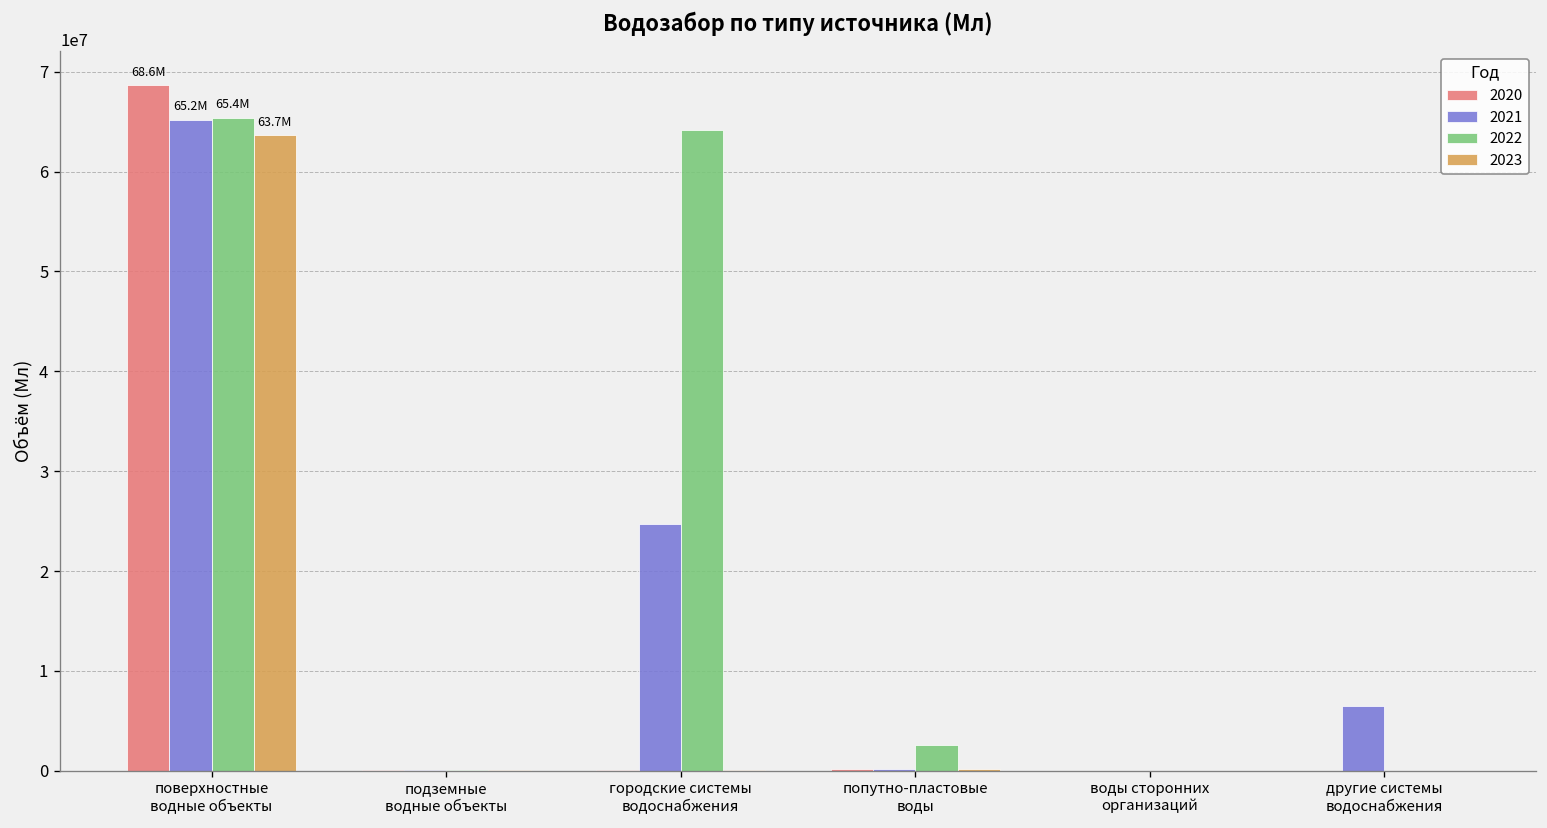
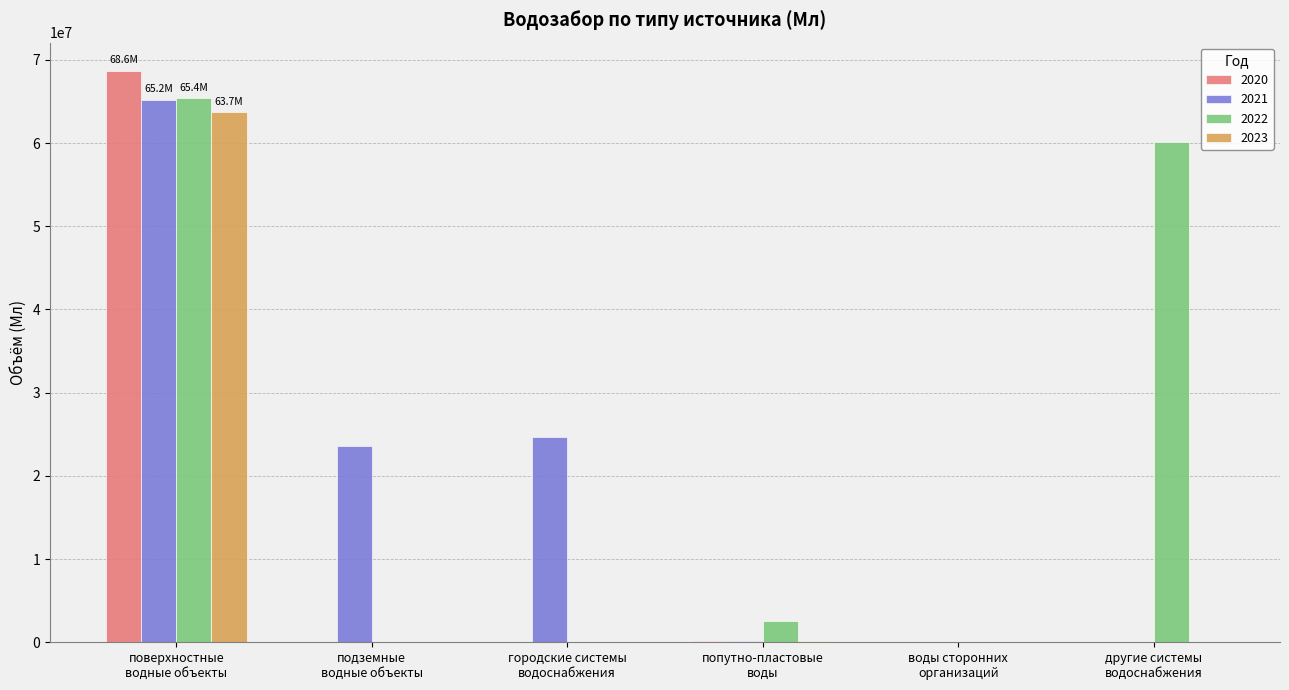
  {
    "2021": {
-     "подземные водные объекты": 0,
+     "подземные водные объекты": 24000000,
      "городские системы водоснабжения": 25000000,
-     "другие системы водоснабжения": 7000000
+     "другие системы водоснабжения": 0
    },
    "2022": {
-     "городские системы водоснабжения": 64000000,
+     "городские системы водоснабжения": 0,
      "попутно-пластовые воды": 3000000,
-     "другие системы водоснабжения": 0
+     "другие системы водоснабжения": 60000000
    }
  }
